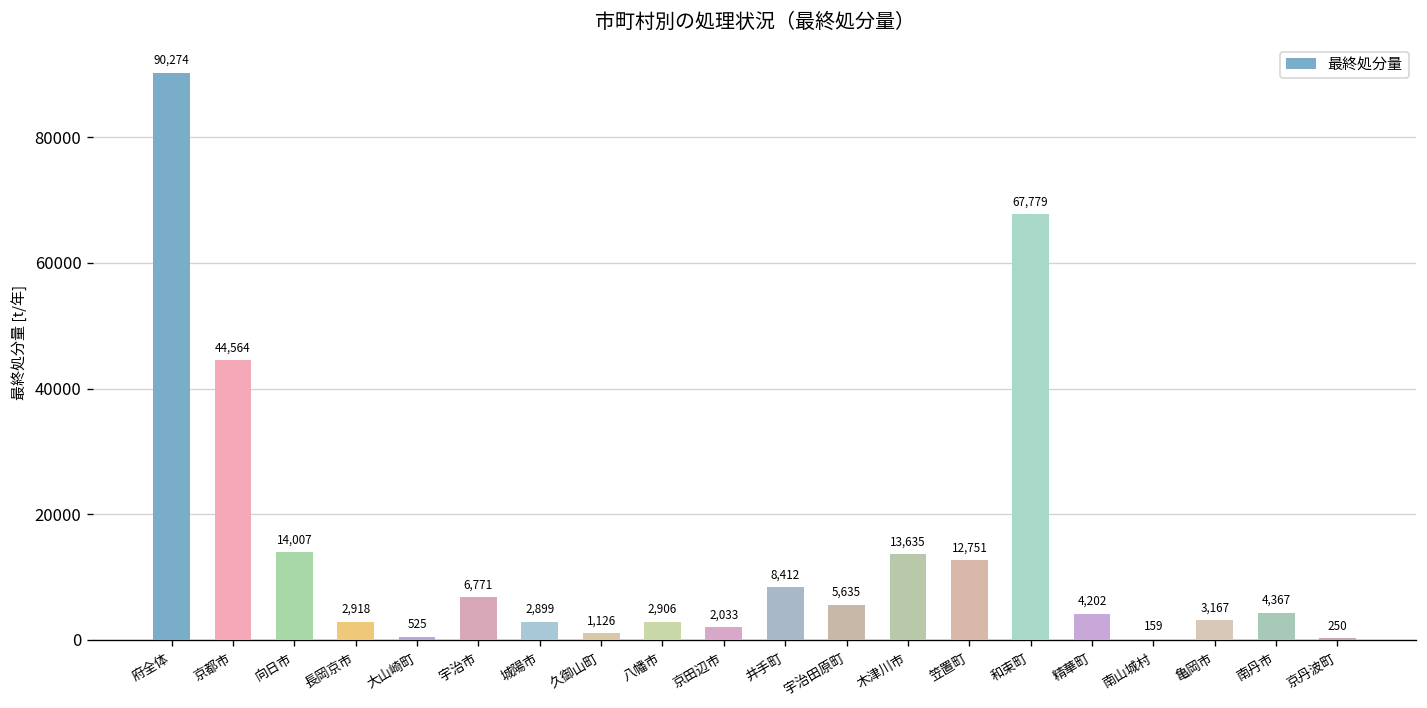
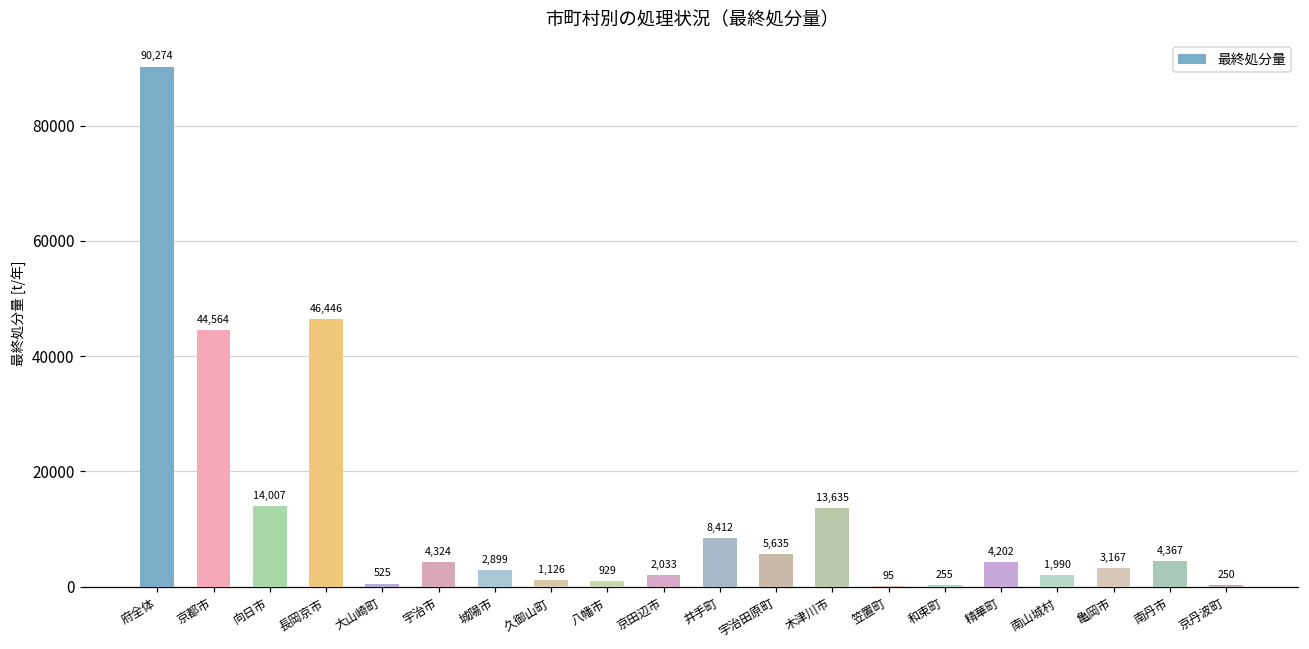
  {
    "府全体": "90,274",
    "京都市": "44,564",
    "向日市": "14,007",
-   "長岡京市": "2,918",
+   "長岡京市": "46,446",
    "大山崎町": "525",
-   "宇治市": "6,771",
+   "宇治市": "4,324",
    "城陽市": "2,899",
    "久御山町": "1,126",
-   "八幡市": "2,906",
+   "八幡市": "929",
    "京田辺市": "2,033",
    "井手町": "8,412",
    "宇治田原町": "5,635",
    "木津川市": "13,635",
-   "笠置町": "12,751",
-   "和束町": "67,779",
+   "笠置町": "95",
+   "和束町": "255",
    "精華町": "4,202",
-   "南山城村": "159",
+   "南山城村": "1,990",
    "亀岡市": "3,167",
    "南丹市": "4,367",
    "京丹波町": "250"
  }
